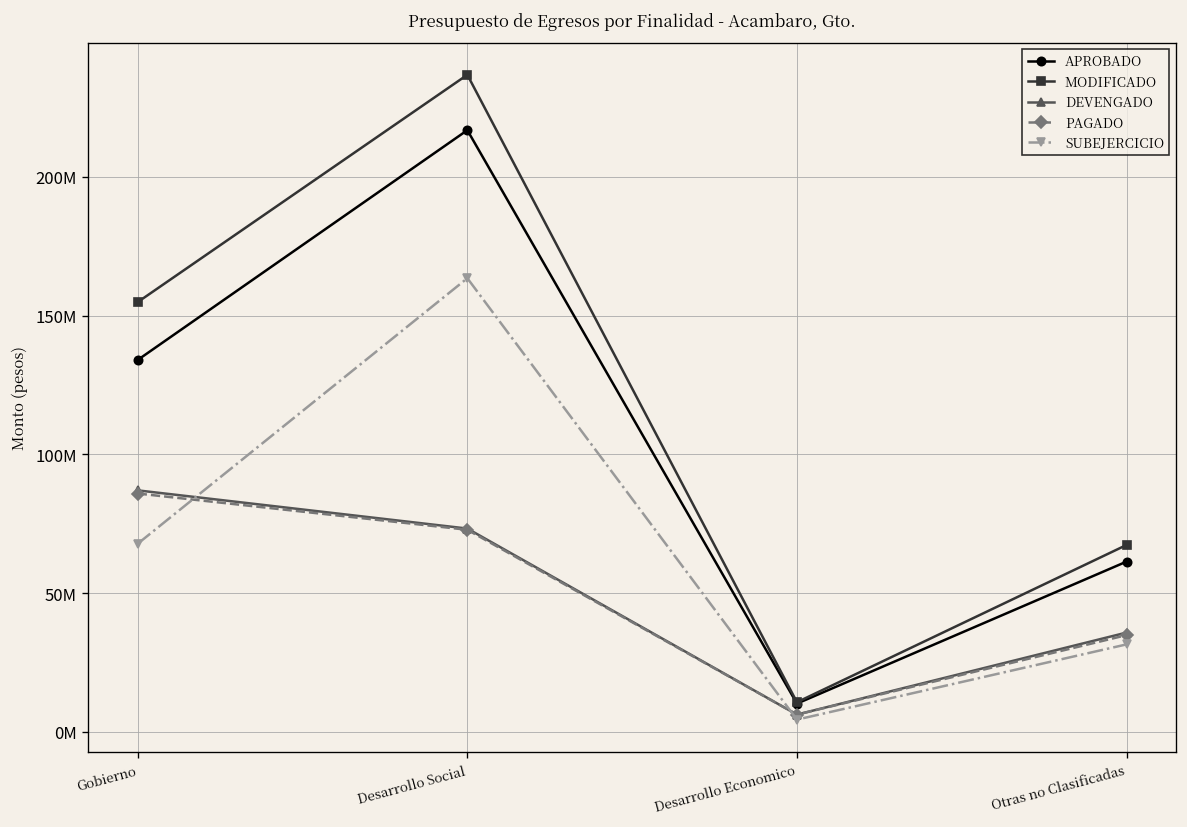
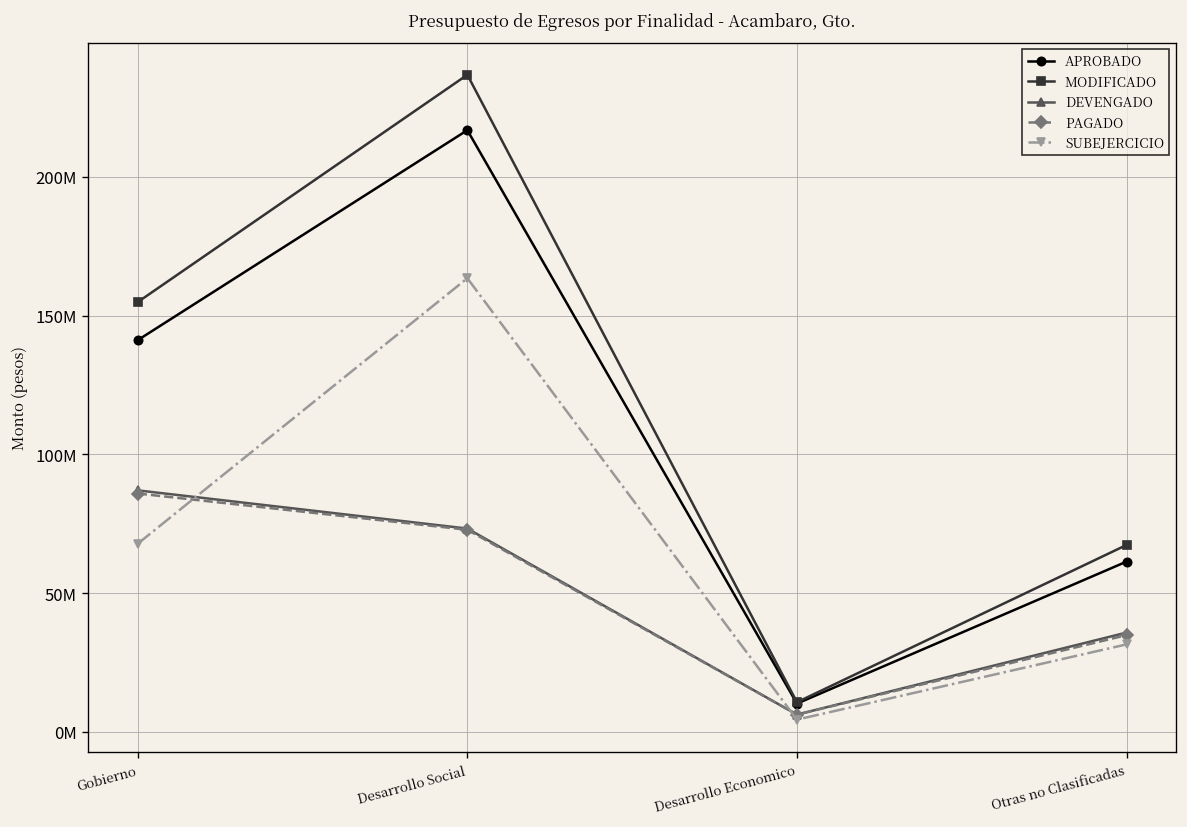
  {
    "APROBADO": {
-     "Gobierno": 134000000,
+     "Gobierno": 141000000,
      "Desarrollo Social": 217000000,
      "Otras no Clasificadas": 61000000
    }
  }
